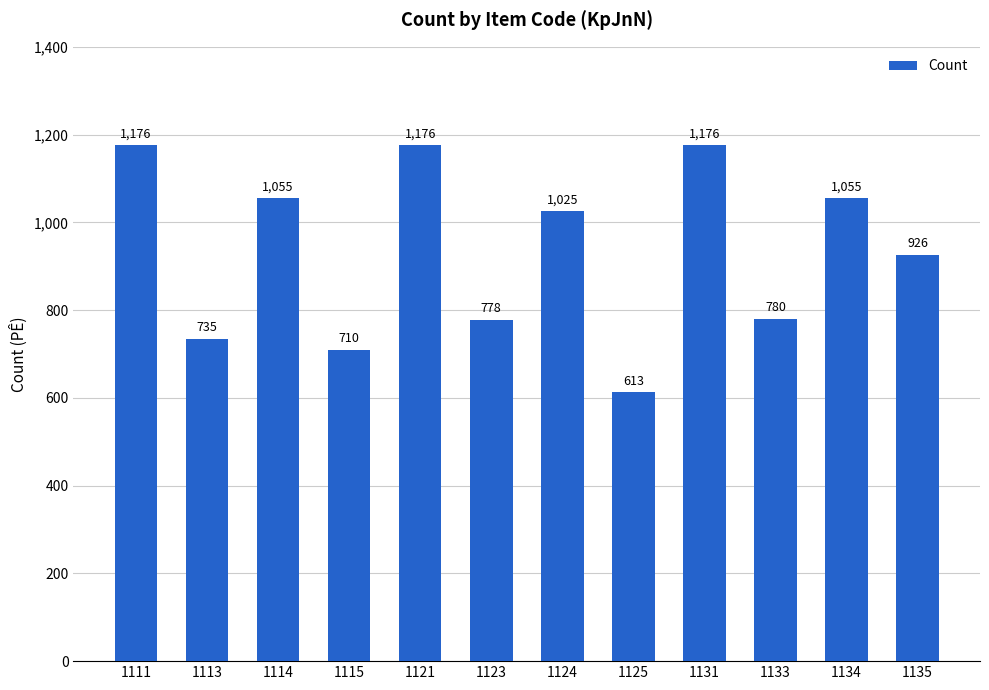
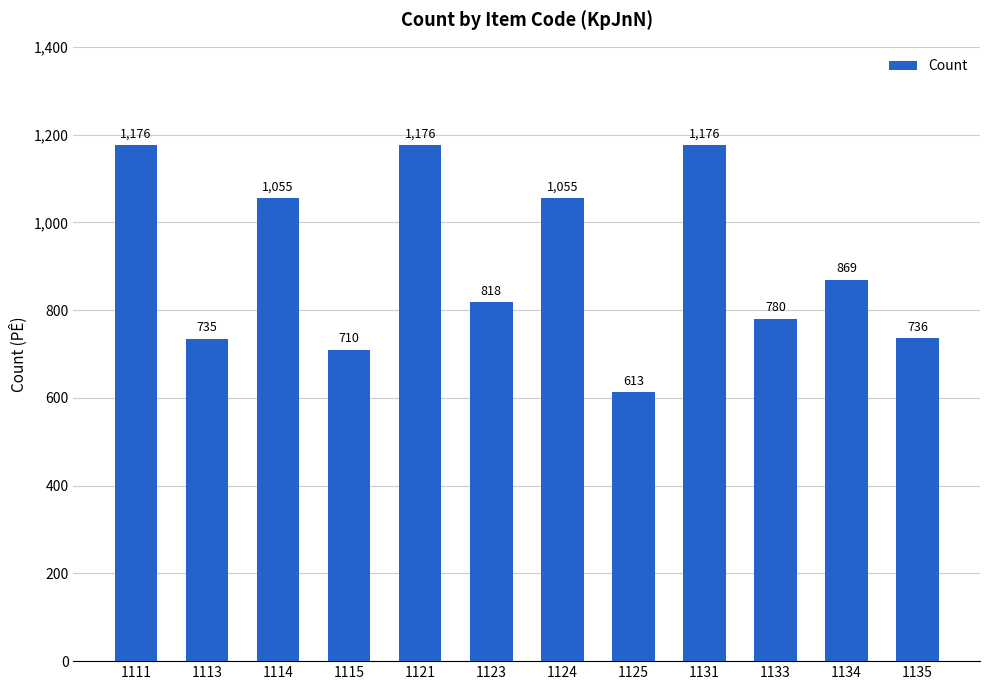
  {
    "1111": "1,176",
    "1113": "735",
    "1114": "1,055",
    "1115": "710",
    "1121": "1,176",
-   "1123": "778",
-   "1124": "1,025",
+   "1123": "818",
+   "1124": "1,055",
    "1125": "613",
    "1131": "1,176",
    "1133": "780",
-   "1134": "1,055",
-   "1135": "926"
+   "1134": "869",
+   "1135": "736"
  }
